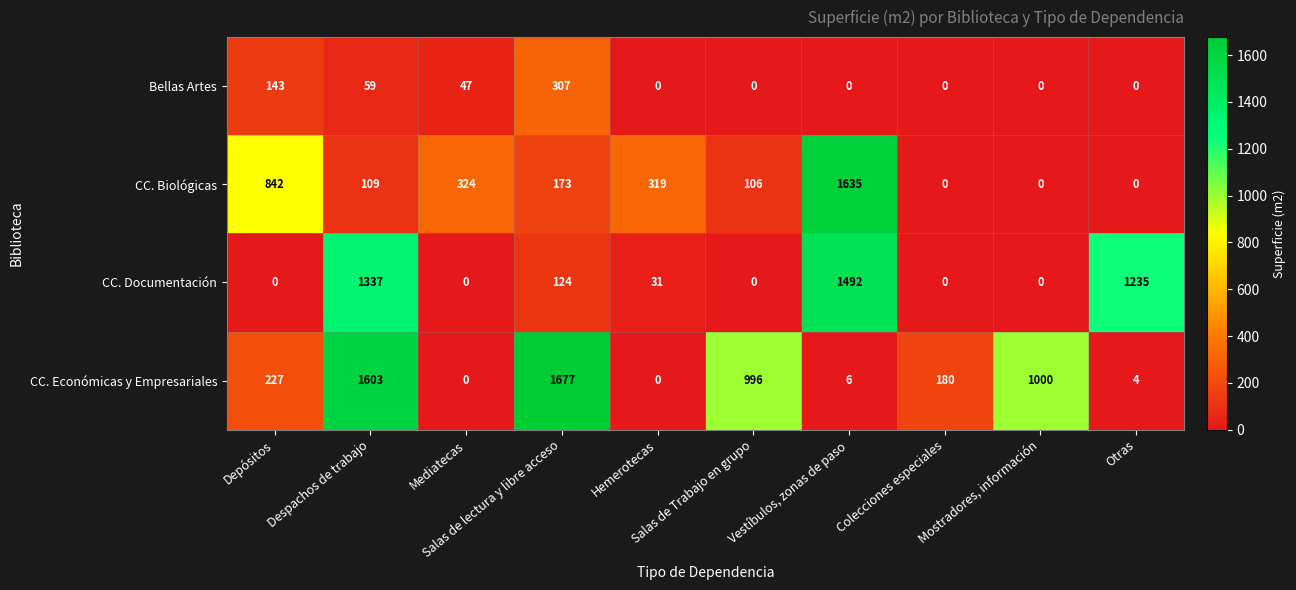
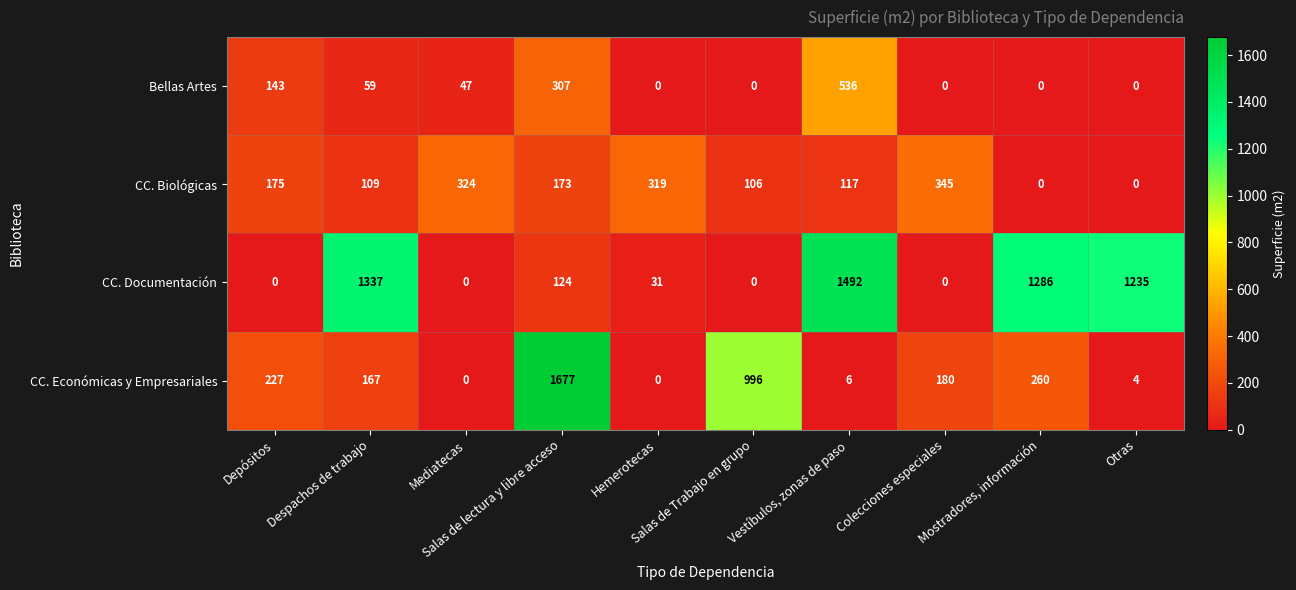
  {
    "Bellas Artes": {
      "Depósitos": 143,
      "Despachos de trabajo": 59,
      "Mediatecas": 47,
      "Salas de lectura y libre acceso": 307,
      "Hemerotecas": 0,
      "Salas de Trabajo en grupo": 0,
-     "Vestíbulos, zonas de paso": 0,
+     "Vestíbulos, zonas de paso": 536,
      "Colecciones especiales": 0,
      "Mostradores, información": 0,
      "Otras": 0
    },
    "CC. Biológicas": {
-     "Depósitos": 842,
+     "Depósitos": 175,
      "Despachos de trabajo": 109,
      "Mediatecas": 324,
      "Salas de lectura y libre acceso": 173,
      "Hemerotecas": 319,
      "Salas de Trabajo en grupo": 106,
-     "Vestíbulos, zonas de paso": 1635,
-     "Colecciones especiales": 0,
+     "Vestíbulos, zonas de paso": 117,
+     "Colecciones especiales": 345,
      "Mostradores, información": 0,
      "Otras": 0
    },
    "CC. Documentación": {
      "Depósitos": 0,
      "Despachos de trabajo": 1337,
      "Mediatecas": 0,
      "Salas de lectura y libre acceso": 124,
      "Hemerotecas": 31,
      "Salas de Trabajo en grupo": 0,
      "Vestíbulos, zonas de paso": 1492,
      "Colecciones especiales": 0,
-     "Mostradores, información": 0,
+     "Mostradores, información": 1286,
      "Otras": 1235
    },
    "CC. Económicas y Empresariales": {
      "Depósitos": 227,
-     "Despachos de trabajo": 1603,
+     "Despachos de trabajo": 167,
      "Mediatecas": 0,
      "Salas de lectura y libre acceso": 1677,
      "Hemerotecas": 0,
      "Salas de Trabajo en grupo": 996,
      "Vestíbulos, zonas de paso": 6,
      "Colecciones especiales": 180,
-     "Mostradores, información": 1000,
+     "Mostradores, información": 260,
      "Otras": 4
    }
  }
